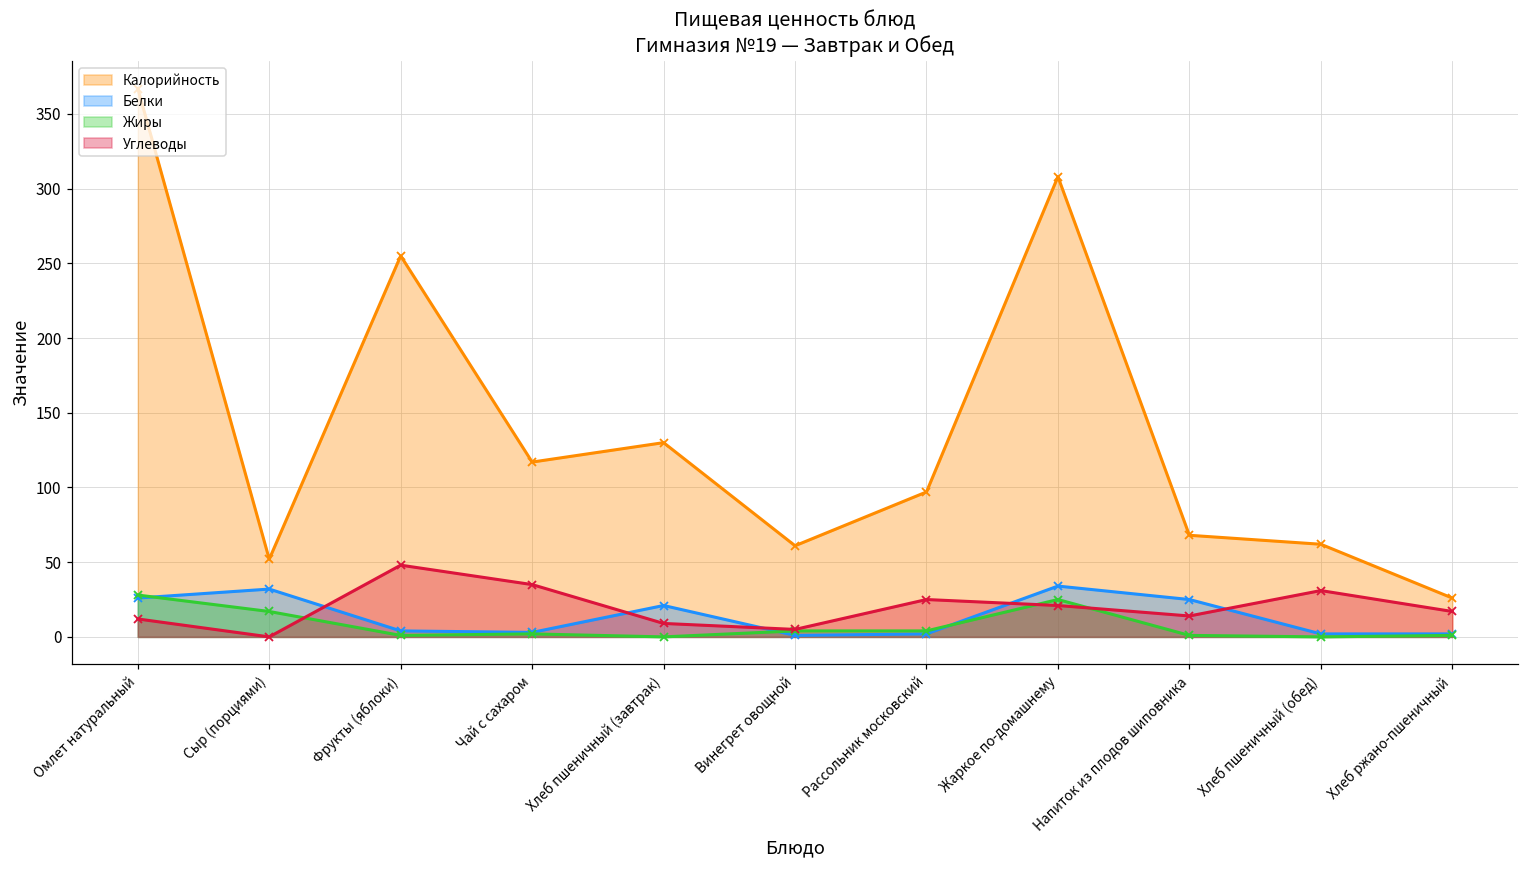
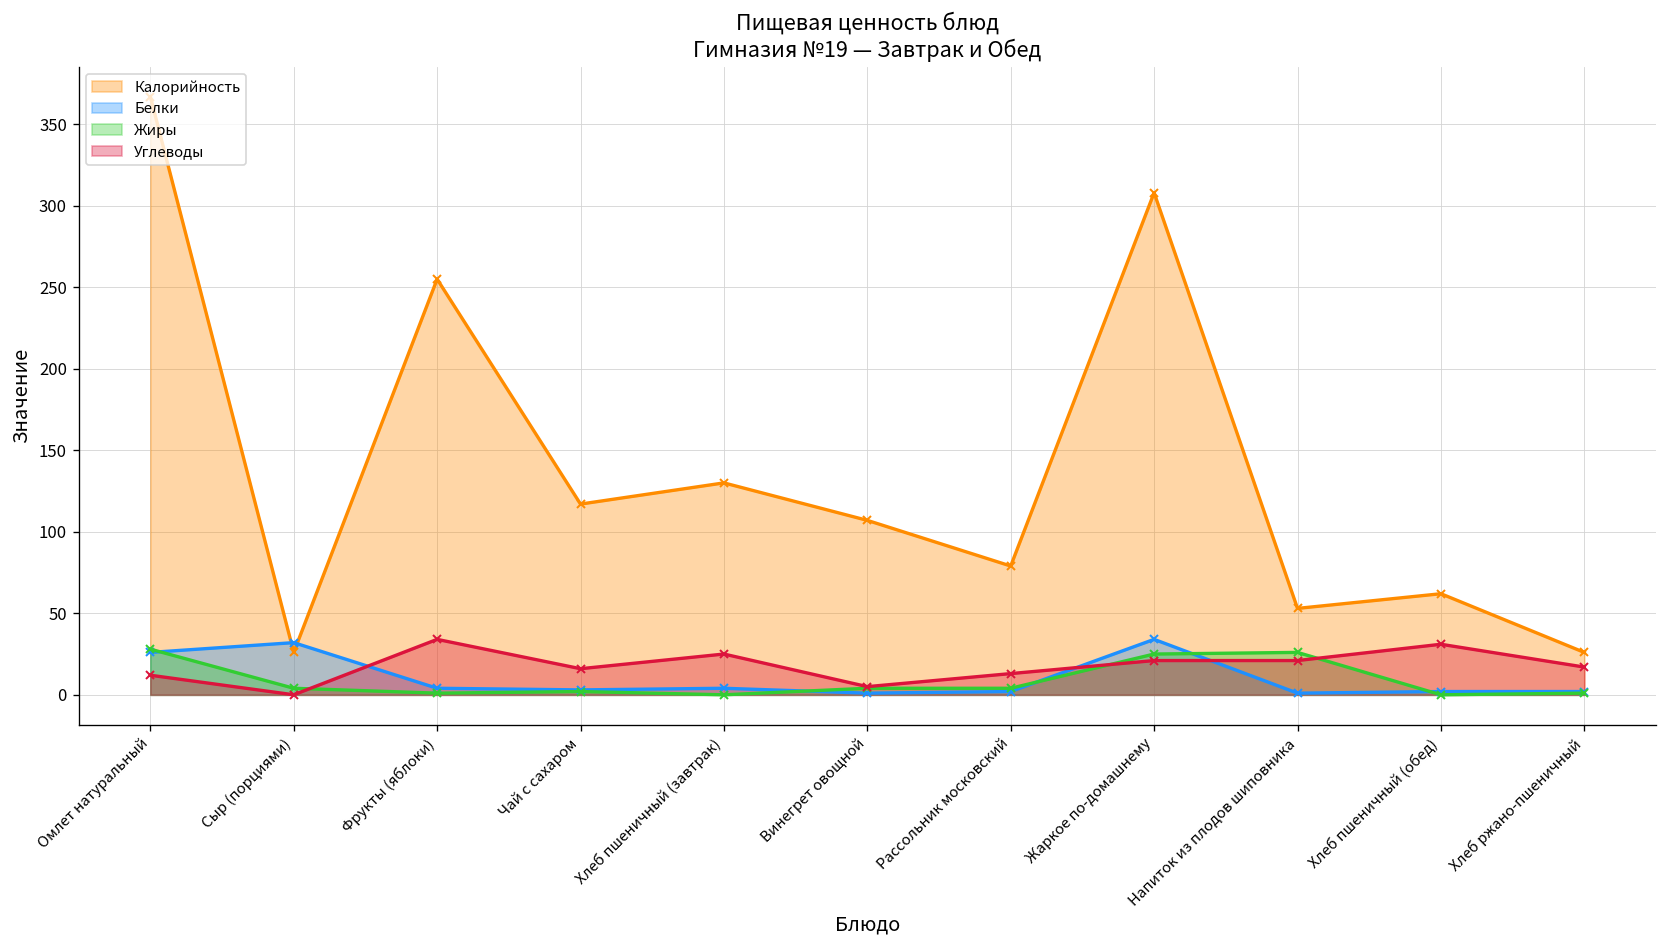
  {
    "Калорийность": {
-     "Сыр (порциями)": 52,
+     "Сыр (порциями)": 26,
      "Фрукты (яблоки)": 255,
      "Чай с сахаром": 117,
      "Хлеб пшеничный (завтрак)": 130,
-     "Винегрет овощной": 61,
-     "Рассольник московский": 97,
+     "Винегрет овощной": 107,
+     "Рассольник московский": 79,
      "Жаркое по-домашнему": 308,
-     "Напиток из плодов шиповника": 68,
+     "Напиток из плодов шиповника": 53,
      "Хлеб пшеничный (обед)": 62,
      "Хлеб ржано-пшеничный": 26
    },
    "Белки": {
      "Омлет натуральный": 26,
      "Сыр (порциями)": 32,
      "Фрукты (яблоки)": 4,
-     "Хлеб пшеничный (завтрак)": 21,
+     "Хлеб пшеничный (завтрак)": 4,
      "Винегрет овощной": 1,
      "Рассольник московский": 2,
      "Жаркое по-домашнему": 34,
-     "Напиток из плодов шиповника": 25,
+     "Напиток из плодов шиповника": 1,
      "Хлеб пшеничный (обед)": 2
    },
    "Жиры": {
      "Омлет натуральный": 28,
-     "Сыр (порциями)": 17,
+     "Сыр (порциями)": 4,
      "Фрукты (яблоки)": 1,
      "Хлеб пшеничный (завтрак)": 0,
      "Рассольник московский": 4,
      "Жаркое по-домашнему": 25,
-     "Напиток из плодов шиповника": 1,
+     "Напиток из плодов шиповника": 26,
      "Хлеб пшеничный (обед)": 0
    },
    "Углеводы": {
      "Омлет натуральный": 12,
      "Сыр (порциями)": 0,
-     "Фрукты (яблоки)": 48,
-     "Чай с сахаром": 35,
-     "Хлеб пшеничный (завтрак)": 9,
-     "Рассольник московский": 25,
+     "Фрукты (яблоки)": 34,
+     "Чай с сахаром": 16,
+     "Хлеб пшеничный (завтрак)": 25,
+     "Рассольник московский": 13,
      "Жаркое по-домашнему": 21,
-     "Напиток из плодов шиповника": 14,
+     "Напиток из плодов шиповника": 21,
      "Хлеб пшеничный (обед)": 31,
      "Хлеб ржано-пшеничный": 17
    }
  }
